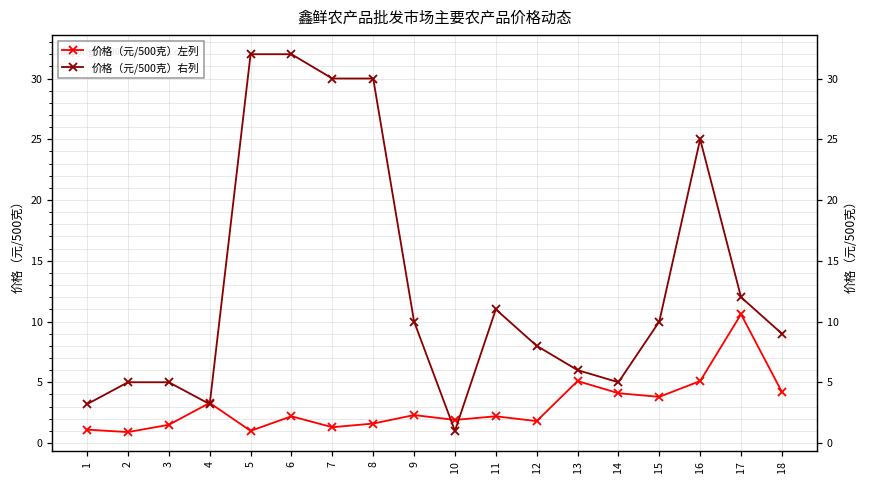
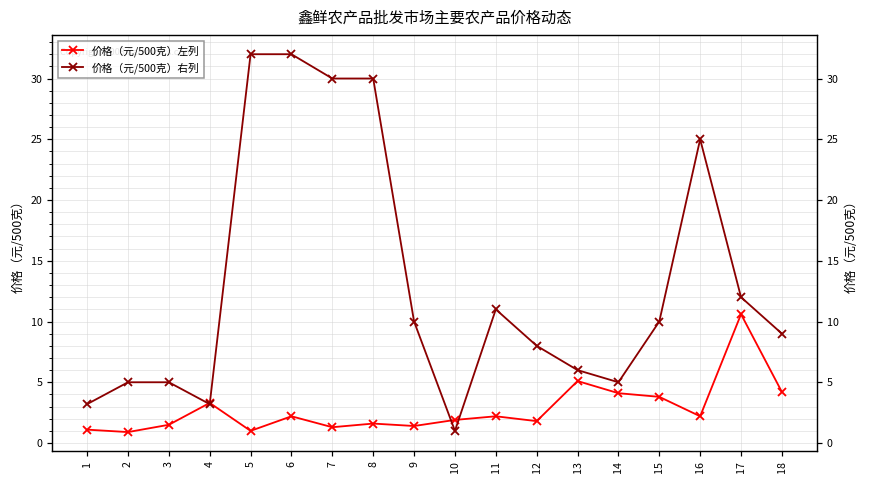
  {
    "价格（元/500克）左列": {
      "1": 1.1,
      "2": 0.9,
      "3": 1.5,
      "5": 1.0,
      "6": 2.2,
      "7": 1.3,
      "8": 1.6,
-     "9": 2.3,
+     "9": 1.4,
      "10": 1.9,
      "11": 2.2,
      "12": 1.8,
      "13": 5.1,
      "14": 4.1,
      "15": 3.8,
-     "16": 5.1,
+     "16": 2.2,
      "17": 10.6,
      "18": 4.2
    },
    "价格（元/500克）右列": {
      "1": 3.2,
      "2": 5.0,
      "3": 5.0,
      "5": 32.0,
      "6": 32.0,
      "7": 30.0,
      "8": 30.0,
      "9": 10.0,
      "10": 1.0,
      "11": 11.0,
      "12": 8.0,
      "13": 6.0,
      "14": 5.0,
      "15": 10.0,
      "16": 25.0,
      "17": 12.0,
      "18": 9.0
    }
  }
